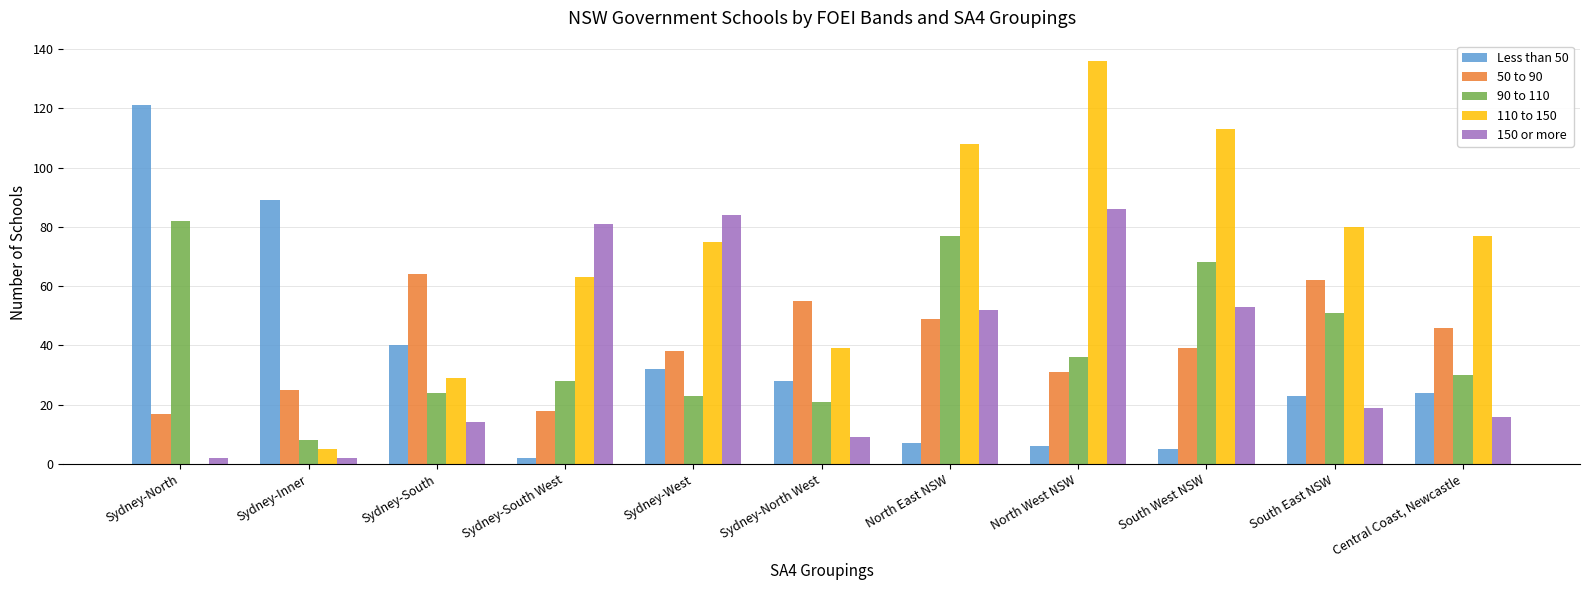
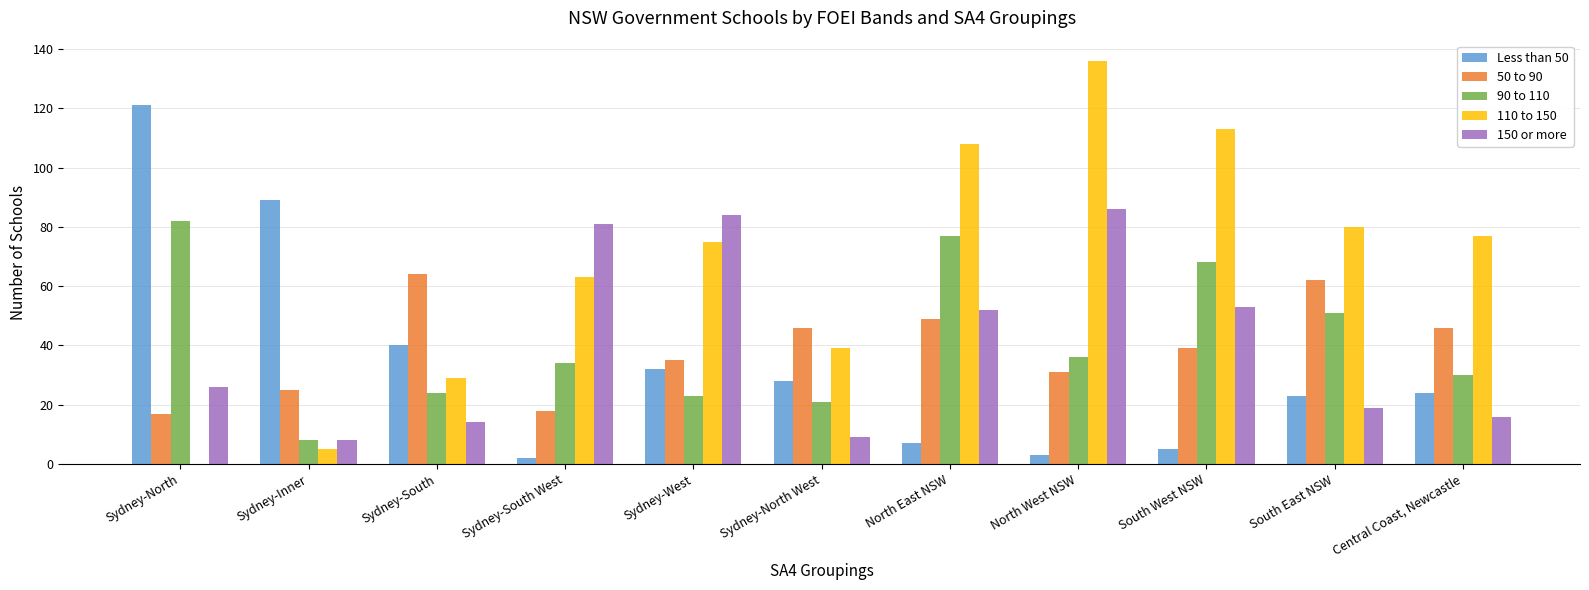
  {
    "Less than 50": {
      "Sydney-North": 121,
      "Sydney-Inner": 89,
      "Sydney-South": 40,
      "Sydney-South West": 2,
      "Sydney-West": 32,
      "Sydney-North West": 28,
      "North East NSW": 7,
-     "North West NSW": 6,
+     "North West NSW": 3,
      "South West NSW": 5,
      "South East NSW": 23,
      "Central Coast, Newcastle": 24
    },
    "50 to 90": {
      "Sydney-North": 17,
      "Sydney-Inner": 25,
      "Sydney-South": 64,
      "Sydney-South West": 18,
-     "Sydney-West": 38,
-     "Sydney-North West": 55,
+     "Sydney-West": 35,
+     "Sydney-North West": 46,
      "North East NSW": 49,
      "North West NSW": 31,
      "South West NSW": 39,
      "South East NSW": 62,
      "Central Coast, Newcastle": 46
    },
    "90 to 110": {
      "Sydney-North": 82,
      "Sydney-Inner": 8,
      "Sydney-South": 24,
-     "Sydney-South West": 28,
+     "Sydney-South West": 34,
      "Sydney-West": 23,
      "Sydney-North West": 21,
      "North East NSW": 77,
      "North West NSW": 36,
      "South West NSW": 68,
      "South East NSW": 51,
      "Central Coast, Newcastle": 30
    },
    "110 to 150": {
      "Sydney-North": 0,
      "Sydney-Inner": 5,
      "Sydney-South": 29,
      "Sydney-South West": 63,
      "Sydney-West": 75,
      "Sydney-North West": 39,
      "North East NSW": 108,
      "North West NSW": 136,
      "South West NSW": 113,
      "South East NSW": 80,
      "Central Coast, Newcastle": 77
    },
    "150 or more": {
-     "Sydney-North": 2,
-     "Sydney-Inner": 2,
+     "Sydney-North": 26,
+     "Sydney-Inner": 8,
      "Sydney-South": 14,
      "Sydney-South West": 81,
      "Sydney-West": 84,
      "Sydney-North West": 9,
      "North East NSW": 52,
      "North West NSW": 86,
      "South West NSW": 53,
      "South East NSW": 19,
      "Central Coast, Newcastle": 16
    }
  }
